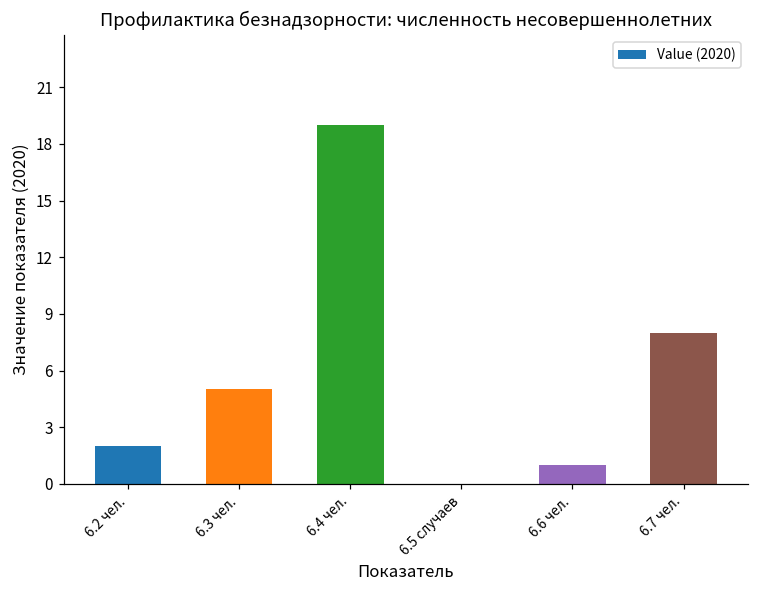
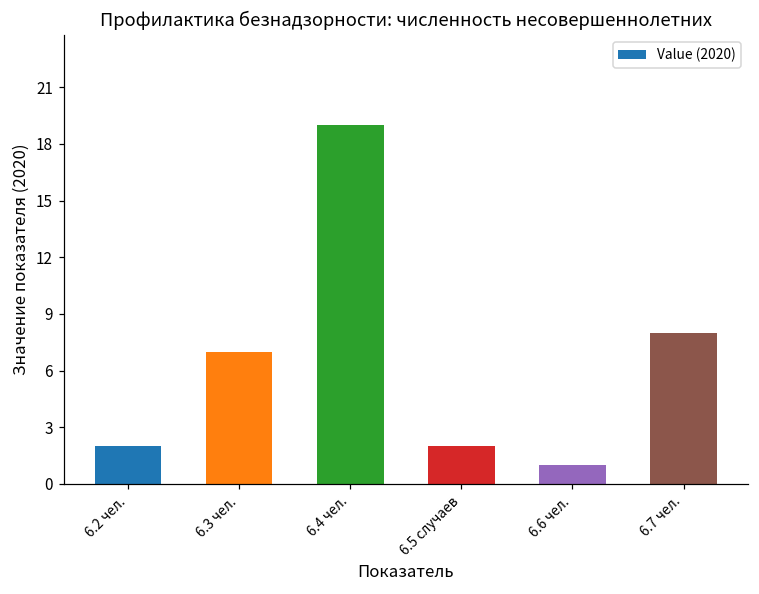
  {
    "6.2 чел.": 2,
-   "6.3 чел.": 5,
+   "6.3 чел.": 7,
    "6.4 чел.": 19,
-   "6.5 случаев": 0,
+   "6.5 случаев": 2,
    "6.6 чел.": 1,
    "6.7 чел.": 8
  }
